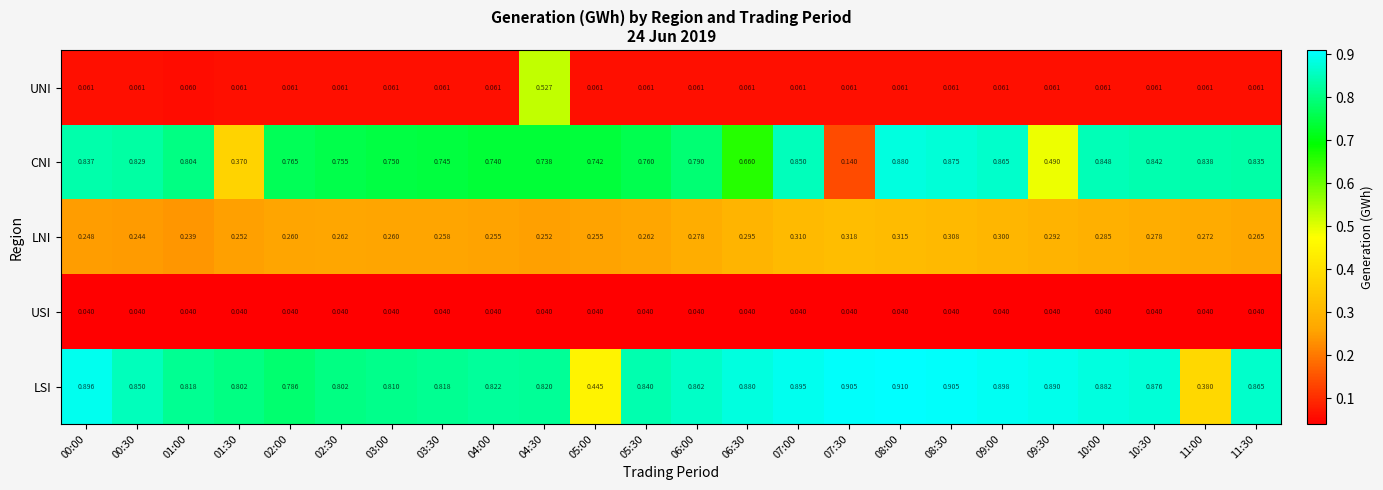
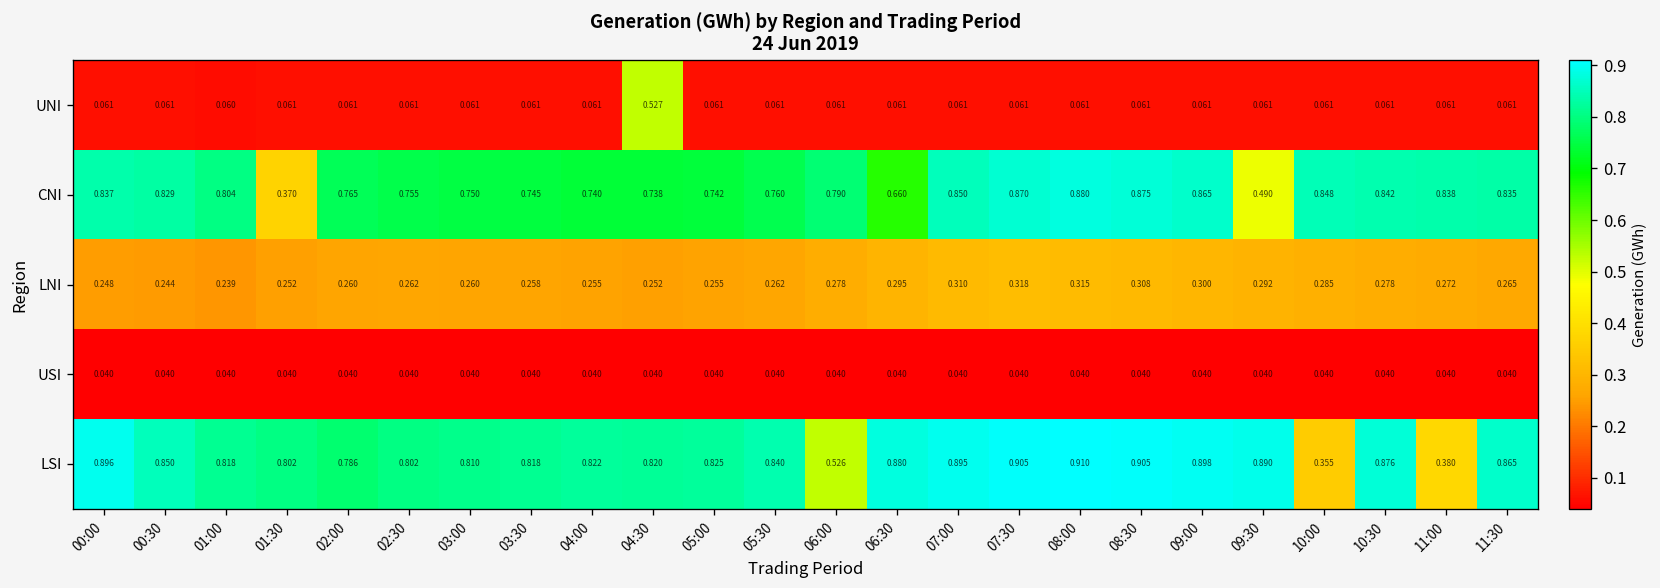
  {
    "UNI": {
      "00:00": 0.061,
      "00:30": 0.061,
      "01:00": 0.060,
      "01:30": 0.061,
      "02:00": 0.061,
      "02:30": 0.061,
      "03:00": 0.061,
      "03:30": 0.061,
      "04:00": 0.061,
      "04:30": 0.527,
      "05:00": 0.061,
      "05:30": 0.061,
      "06:00": 0.061,
      "06:30": 0.061,
      "07:00": 0.061,
      "07:30": 0.061,
      "08:00": 0.061,
      "08:30": 0.061,
      "09:00": 0.061,
      "09:30": 0.061,
      "10:00": 0.061,
      "10:30": 0.061,
      "11:00": 0.061,
      "11:30": 0.061
    },
    "CNI": {
      "00:00": 0.837,
      "00:30": 0.829,
      "01:00": 0.804,
      "01:30": 0.370,
      "02:00": 0.765,
      "02:30": 0.755,
      "03:00": 0.750,
      "03:30": 0.745,
      "04:00": 0.740,
      "04:30": 0.738,
      "05:00": 0.742,
      "05:30": 0.760,
      "06:00": 0.790,
      "06:30": 0.660,
      "07:00": 0.850,
-     "07:30": 0.140,
+     "07:30": 0.870,
      "08:00": 0.880,
      "08:30": 0.875,
      "09:00": 0.865,
      "09:30": 0.490,
      "10:00": 0.848,
      "10:30": 0.842,
      "11:00": 0.838,
      "11:30": 0.835
    },
    "LNI": {
      "00:00": 0.248,
      "00:30": 0.244,
      "01:00": 0.239,
      "01:30": 0.252,
      "02:00": 0.260,
      "02:30": 0.262,
      "03:00": 0.260,
      "03:30": 0.258,
      "04:00": 0.255,
      "04:30": 0.252,
      "05:00": 0.255,
      "05:30": 0.262,
      "06:00": 0.278,
      "06:30": 0.295,
      "07:00": 0.310,
      "07:30": 0.318,
      "08:00": 0.315,
      "08:30": 0.308,
      "09:00": 0.300,
      "09:30": 0.292,
      "10:00": 0.285,
      "10:30": 0.278,
      "11:00": 0.272,
      "11:30": 0.265
    },
    "USI": {
      "00:00": 0.040,
      "00:30": 0.040,
      "01:00": 0.040,
      "01:30": 0.040,
      "02:00": 0.040,
      "02:30": 0.040,
      "03:00": 0.040,
      "03:30": 0.040,
      "04:00": 0.040,
      "04:30": 0.040,
      "05:00": 0.040,
      "05:30": 0.040,
      "06:00": 0.040,
      "06:30": 0.040,
      "07:00": 0.040,
      "07:30": 0.040,
      "08:00": 0.040,
      "08:30": 0.040,
      "09:00": 0.040,
      "09:30": 0.040,
      "10:00": 0.040,
      "10:30": 0.040,
      "11:00": 0.040,
      "11:30": 0.040
    },
    "LSI": {
      "00:00": 0.896,
      "00:30": 0.850,
      "01:00": 0.818,
      "01:30": 0.802,
      "02:00": 0.786,
      "02:30": 0.802,
      "03:00": 0.810,
      "03:30": 0.818,
      "04:00": 0.822,
      "04:30": 0.820,
-     "05:00": 0.445,
+     "05:00": 0.825,
      "05:30": 0.840,
-     "06:00": 0.862,
+     "06:00": 0.526,
      "06:30": 0.880,
      "07:00": 0.895,
      "07:30": 0.905,
      "08:00": 0.910,
      "08:30": 0.905,
      "09:00": 0.898,
      "09:30": 0.890,
-     "10:00": 0.882,
+     "10:00": 0.355,
      "10:30": 0.876,
      "11:00": 0.380,
      "11:30": 0.865
    }
  }
